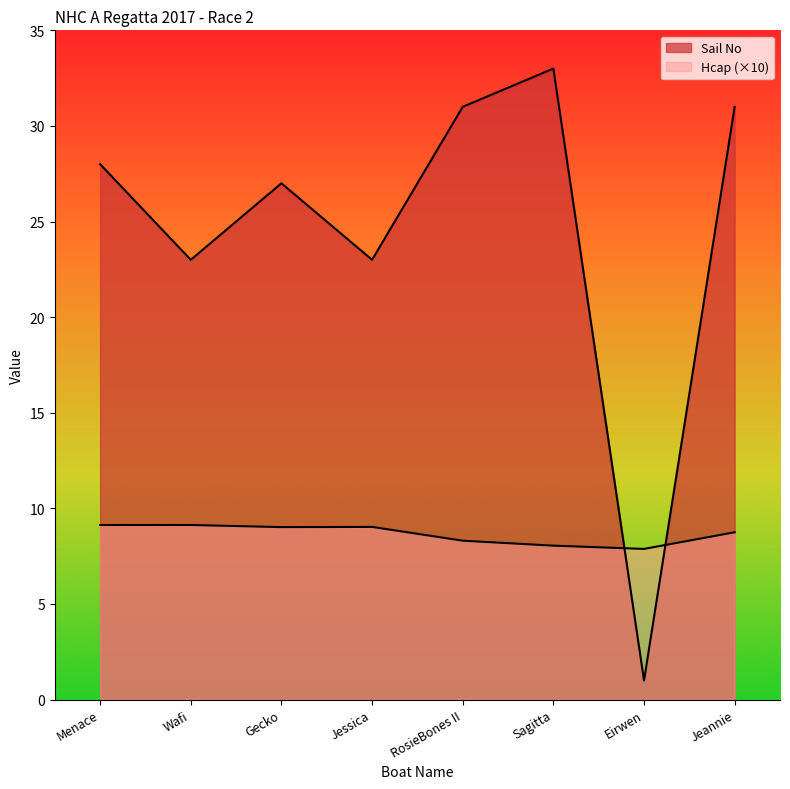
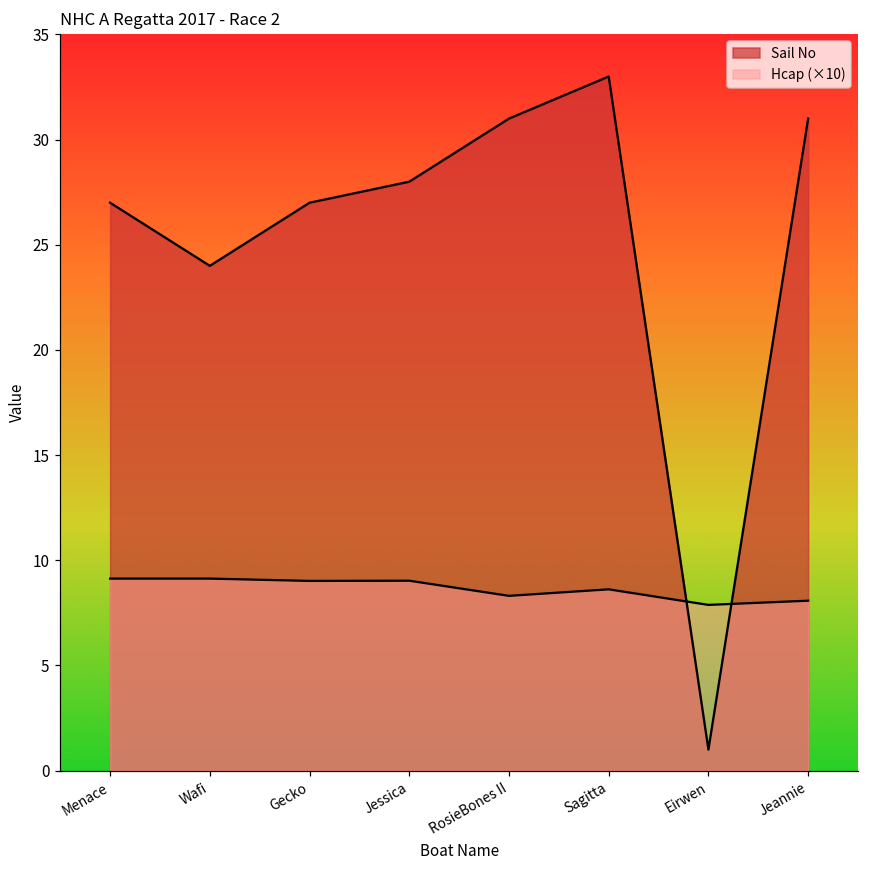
  {
    "Sail No": {
-     "Menace": 28,
-     "Wafi": 23,
+     "Menace": 27,
+     "Wafi": 24,
      "Gecko": 27,
-     "Jessica": 23,
+     "Jessica": 28,
      "RosieBones II": 31,
      "Sagitta": 33,
      "Eirwen": 1,
      "Jeannie": 31
    },
    "Hcap (×10)": {
      "Menace": 9.1,
      "Wafi": 9.1,
      "Gecko": 9.0,
      "Jessica": 9.0,
      "RosieBones II": 8.3,
-     "Sagitta": 8.1,
+     "Sagitta": 8.6,
      "Eirwen": 7.9,
-     "Jeannie": 8.8
+     "Jeannie": 8.1
    }
  }
